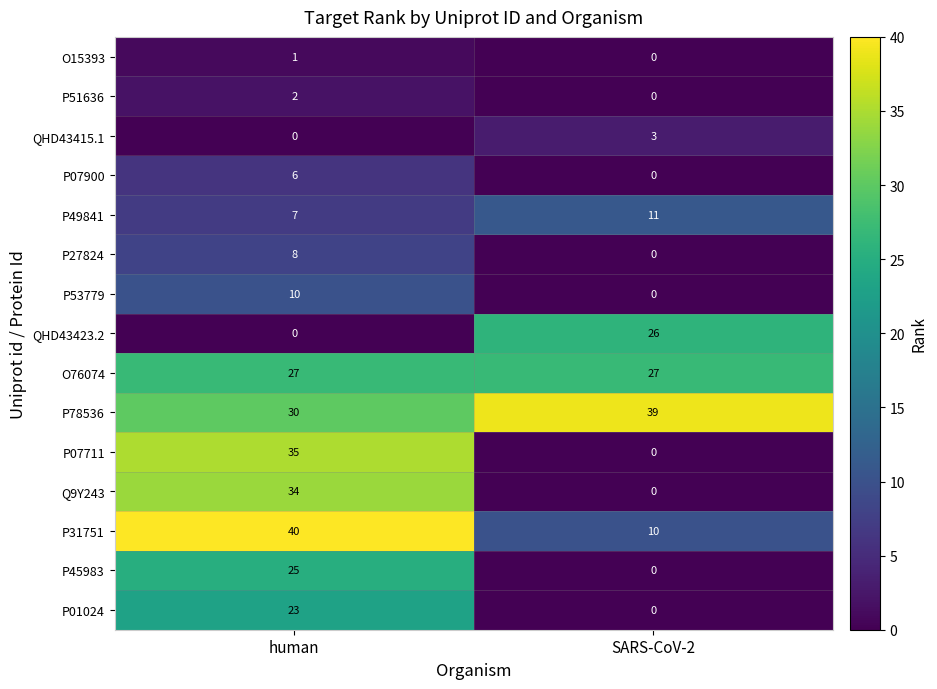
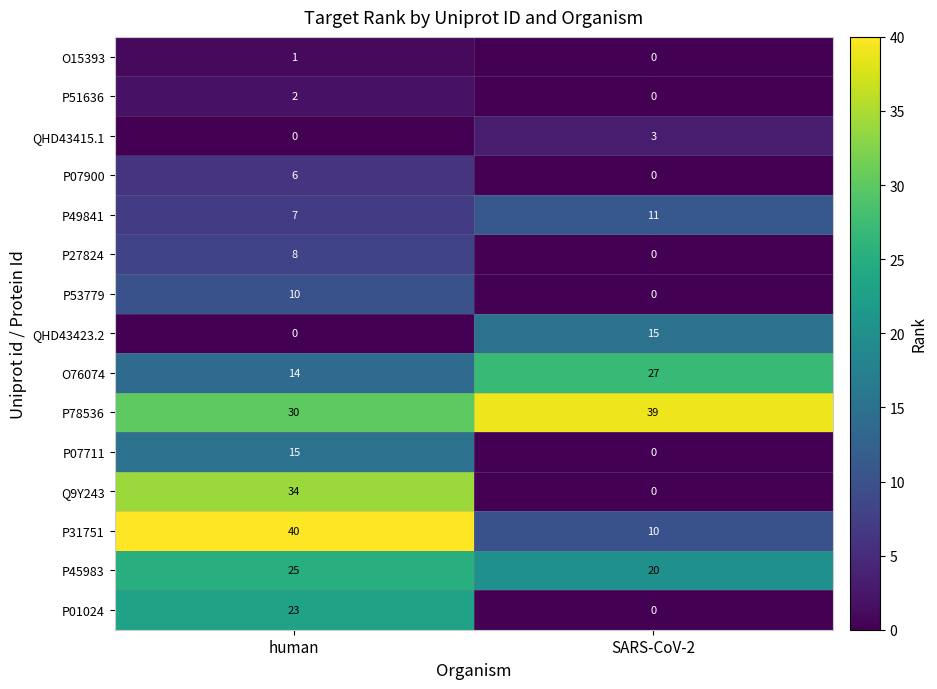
  {
    "O15393": {
      "human": 1,
      "SARS-CoV-2": 0
    },
    "P51636": {
      "human": 2,
      "SARS-CoV-2": 0
    },
    "QHD43415.1": {
      "human": 0,
      "SARS-CoV-2": 3
    },
    "P07900": {
      "human": 6,
      "SARS-CoV-2": 0
    },
    "P49841": {
      "human": 7,
      "SARS-CoV-2": 11
    },
    "P27824": {
      "human": 8,
      "SARS-CoV-2": 0
    },
    "P53779": {
      "human": 10,
      "SARS-CoV-2": 0
    },
    "QHD43423.2": {
      "human": 0,
-     "SARS-CoV-2": 26
+     "SARS-CoV-2": 15
    },
    "O76074": {
-     "human": 27,
+     "human": 14,
      "SARS-CoV-2": 27
    },
    "P78536": {
      "human": 30,
      "SARS-CoV-2": 39
    },
    "P07711": {
-     "human": 35,
+     "human": 15,
      "SARS-CoV-2": 0
    },
    "Q9Y243": {
      "human": 34,
      "SARS-CoV-2": 0
    },
    "P31751": {
      "human": 40,
      "SARS-CoV-2": 10
    },
    "P45983": {
      "human": 25,
-     "SARS-CoV-2": 0
+     "SARS-CoV-2": 20
    },
    "P01024": {
      "human": 23,
      "SARS-CoV-2": 0
    }
  }
